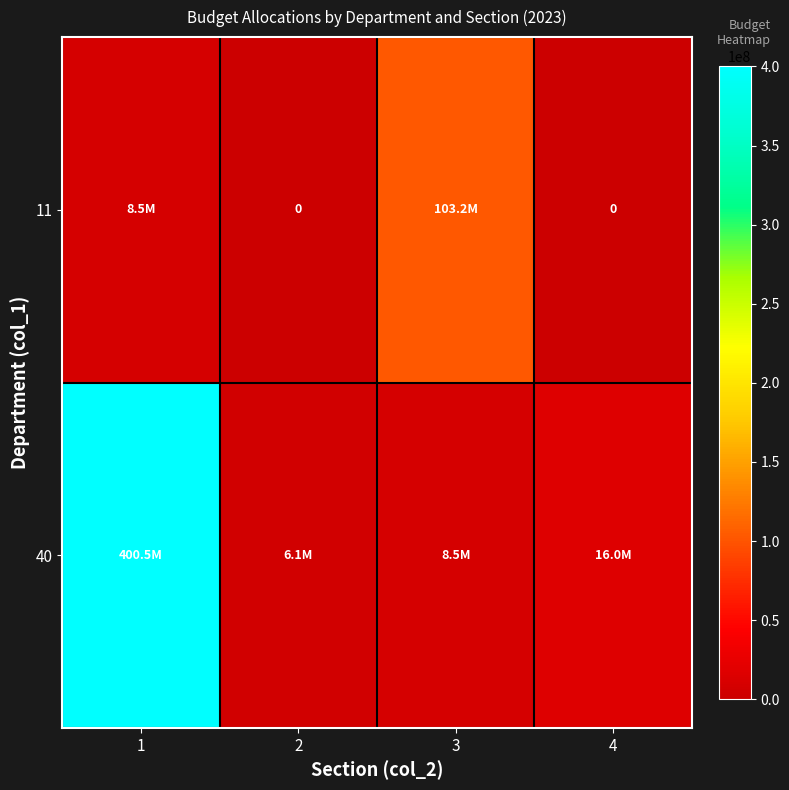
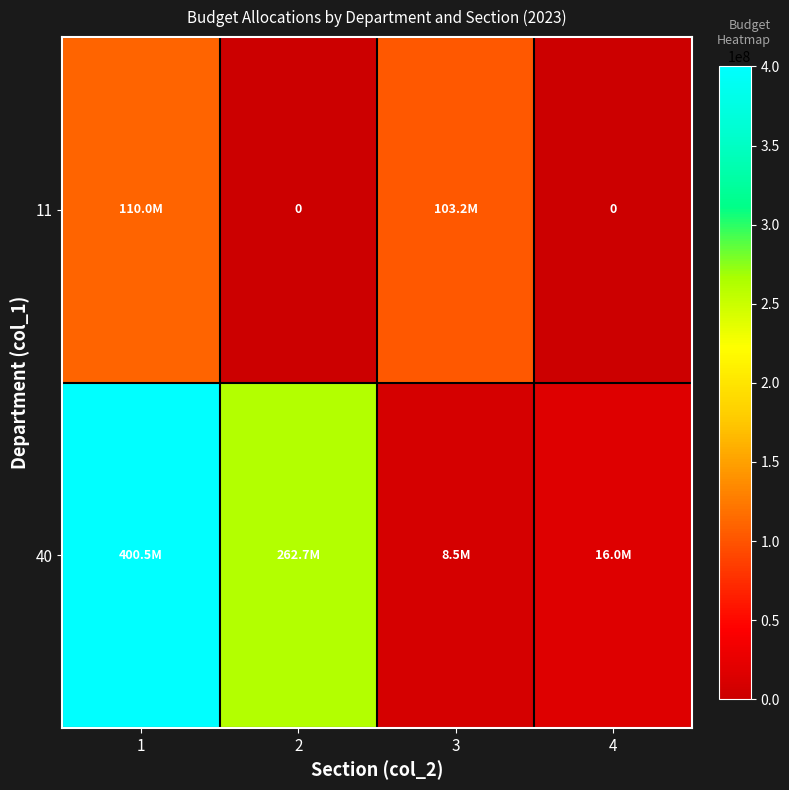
  {
    "11": {
-     "1": "8.5M",
+     "1": "110.0M",
      "2": "0",
      "3": "103.2M",
      "4": "0"
    },
    "40": {
      "1": "400.5M",
-     "2": "6.1M",
+     "2": "262.7M",
      "3": "8.5M",
      "4": "16.0M"
    }
  }
